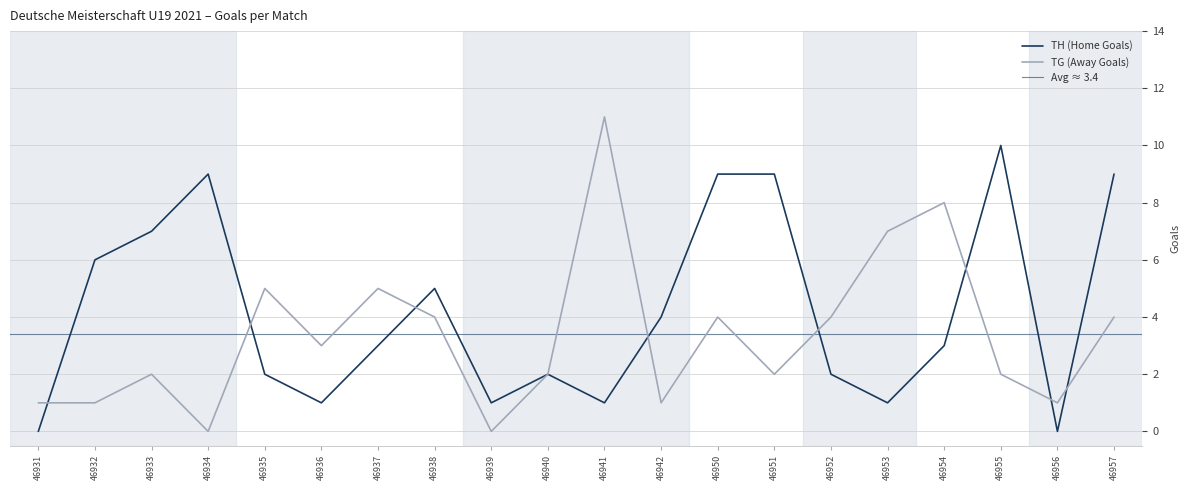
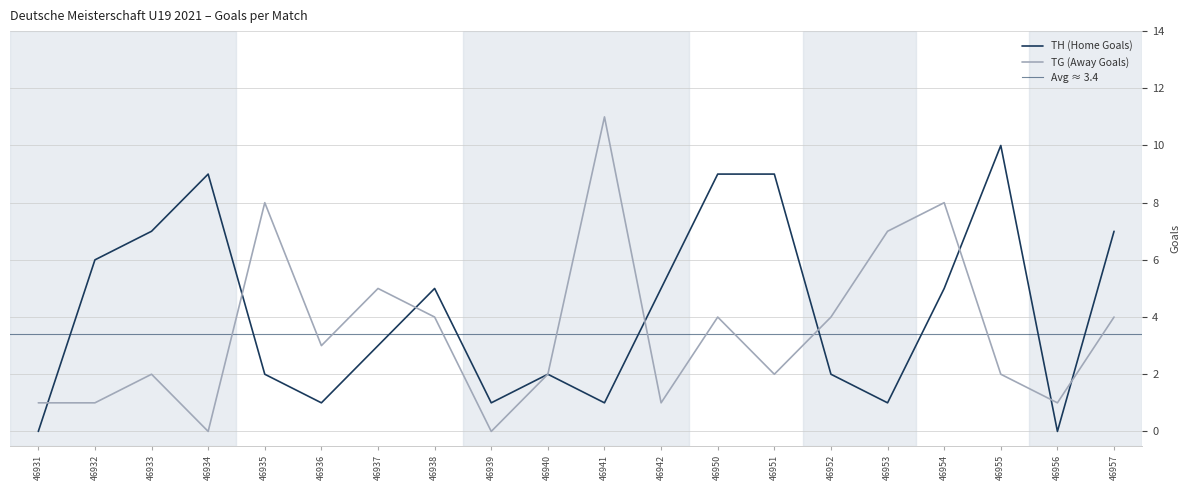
  {
    "TH (Home Goals)": {
      "46931": 0,
      "46932": 6,
      "46933": 7,
      "46934": 9,
      "46935": 2,
      "46936": 1,
      "46937": 3,
      "46938": 5,
      "46939": 1,
      "46941": 1,
-     "46942": 4,
+     "46942": 5,
      "46950": 9,
      "46951": 9,
      "46952": 2,
      "46953": 1,
-     "46954": 3,
+     "46954": 5,
      "46955": 10,
      "46956": 0,
-     "46957": 9
+     "46957": 7
    },
    "TG (Away Goals)": {
      "46931": 1,
      "46932": 1,
      "46933": 2,
      "46934": 0,
-     "46935": 5,
+     "46935": 8,
      "46936": 3,
      "46937": 5,
      "46938": 4,
      "46939": 0,
      "46941": 11,
      "46942": 1,
      "46950": 4,
      "46951": 2,
      "46952": 4,
      "46953": 7,
      "46954": 8,
      "46955": 2,
      "46956": 1,
      "46957": 4
    }
  }
